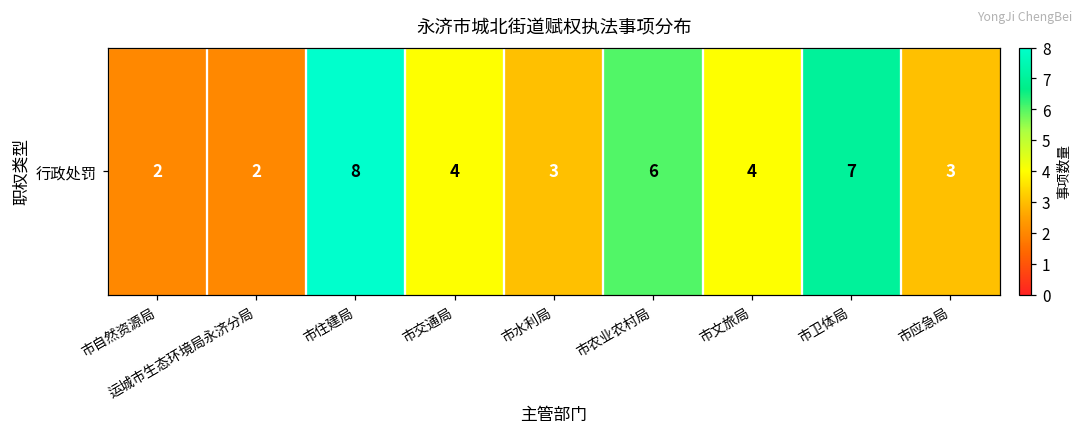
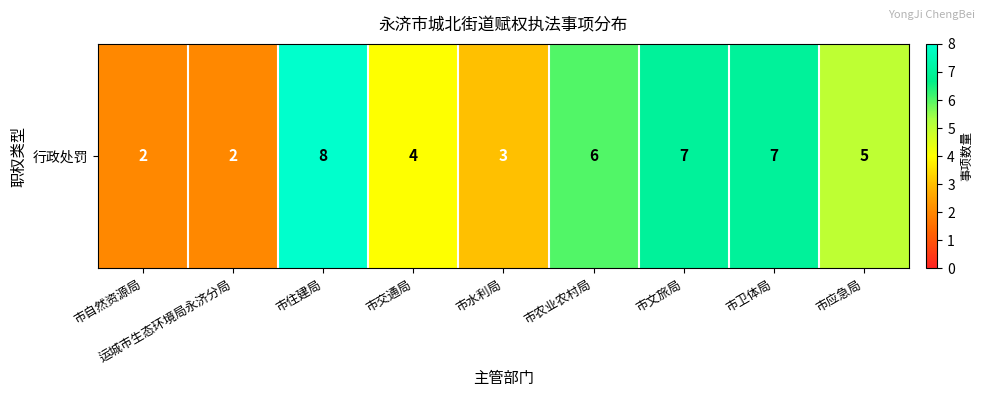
  {
    "行政处罚": {
      "市自然资源局": 2,
      "运城市生态环境局永济分局": 2,
      "市住建局": 8,
      "市交通局": 4,
      "市水利局": 3,
      "市农业农村局": 6,
-     "市文旅局": 4,
+     "市文旅局": 7,
      "市卫体局": 7,
-     "市应急局": 3
+     "市应急局": 5
    }
  }
